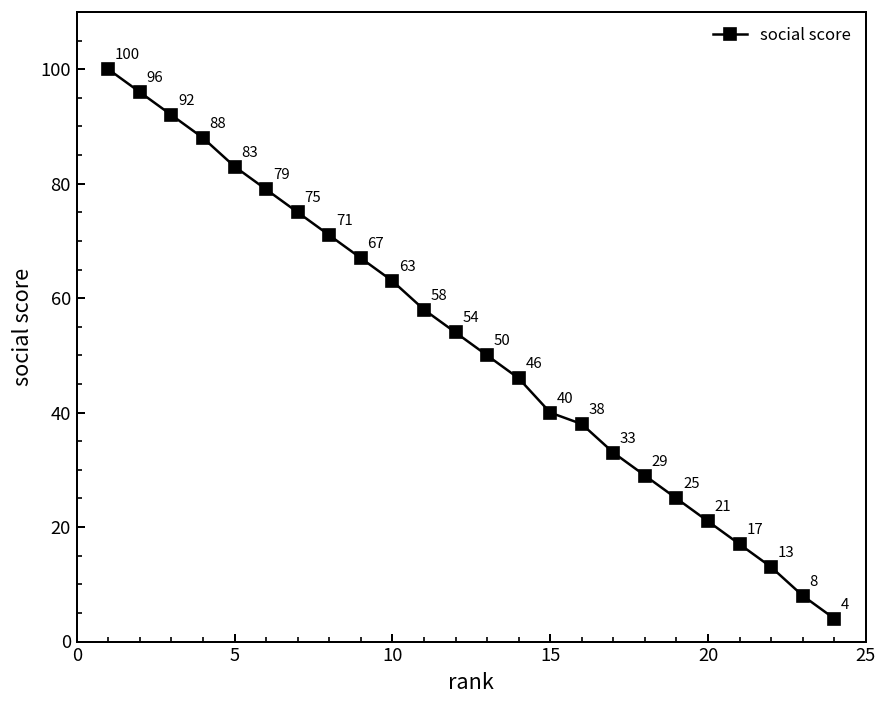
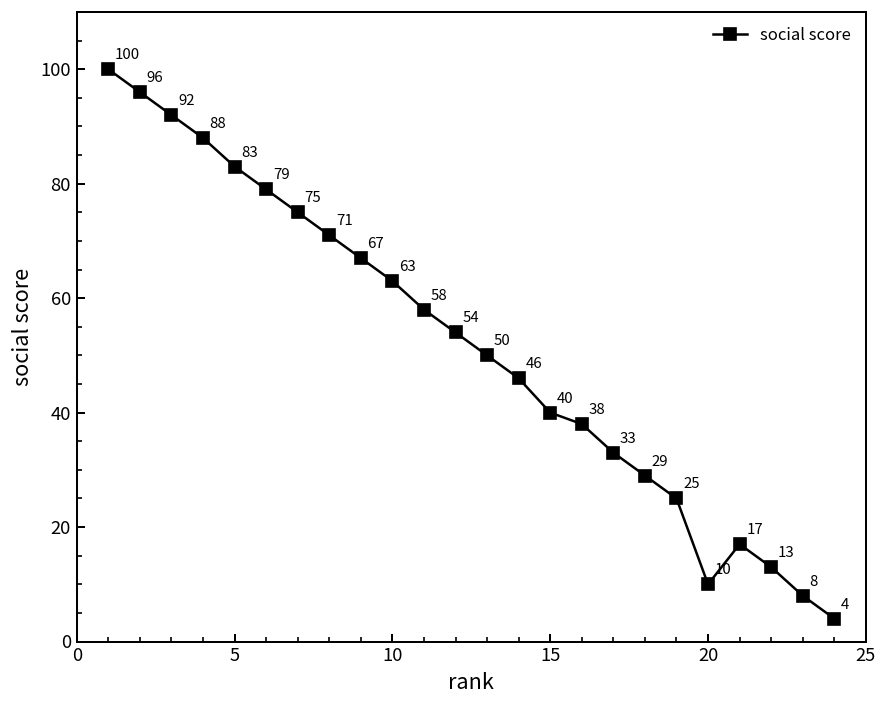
  {
    "5": 83,
    "10": 63,
    "15": 40,
-   "20": 21
+   "20": 10
  }
